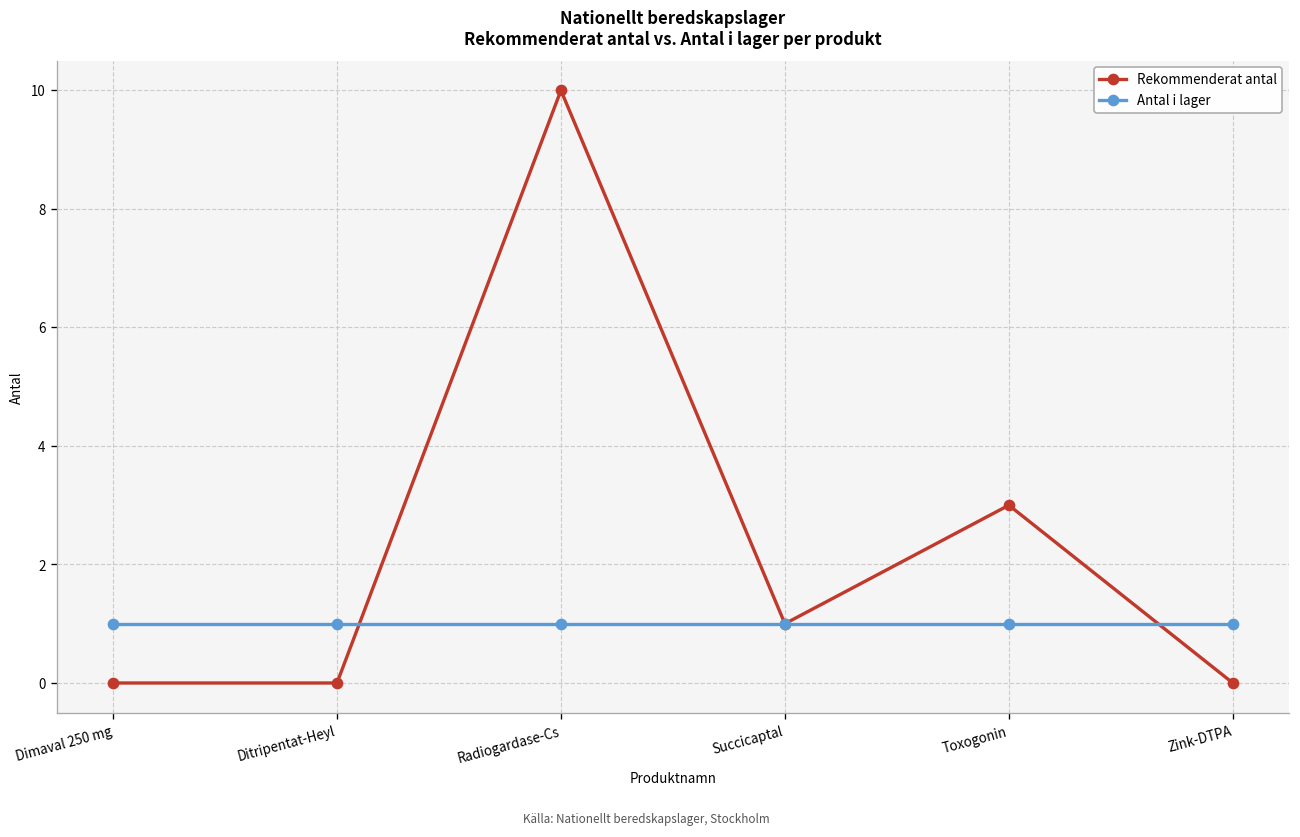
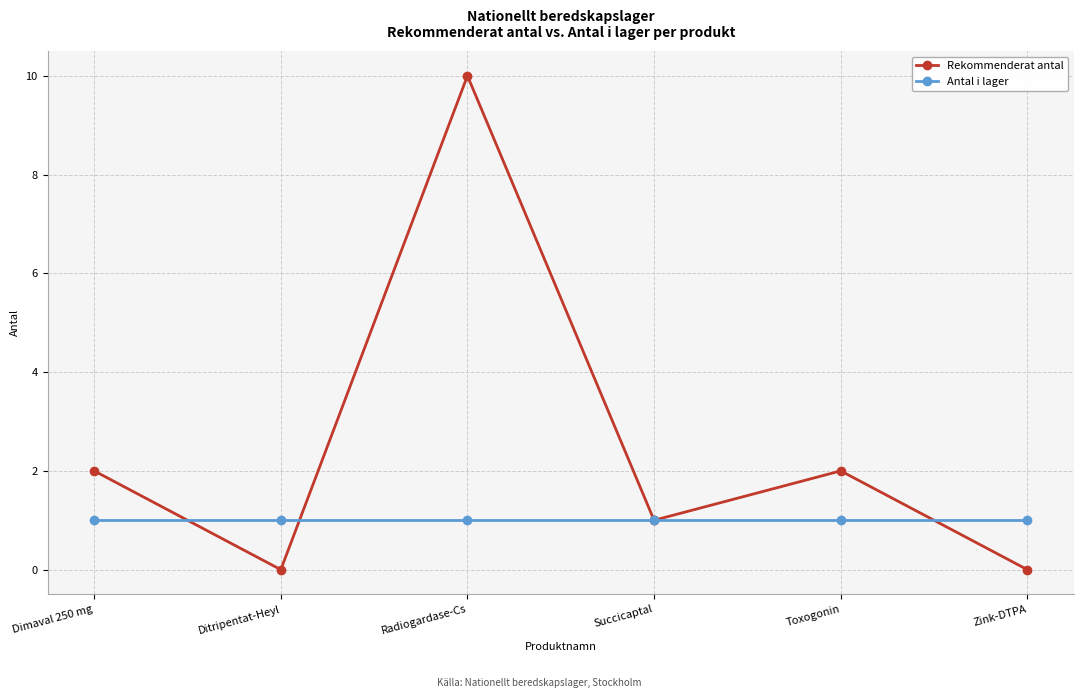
  {
    "Rekommenderat antal": {
-     "Dimaval 250 mg": 0,
+     "Dimaval 250 mg": 2,
      "Ditripentat-Heyl": 0,
      "Radiogardase-Cs": 10,
-     "Toxogonin": 3,
+     "Toxogonin": 2,
      "Zink-DTPA": 0
    },
    "Antal i lager": {
      "Dimaval 250 mg": 1,
      "Ditripentat-Heyl": 1,
      "Radiogardase-Cs": 1,
      "Toxogonin": 1,
      "Zink-DTPA": 1
    }
  }
